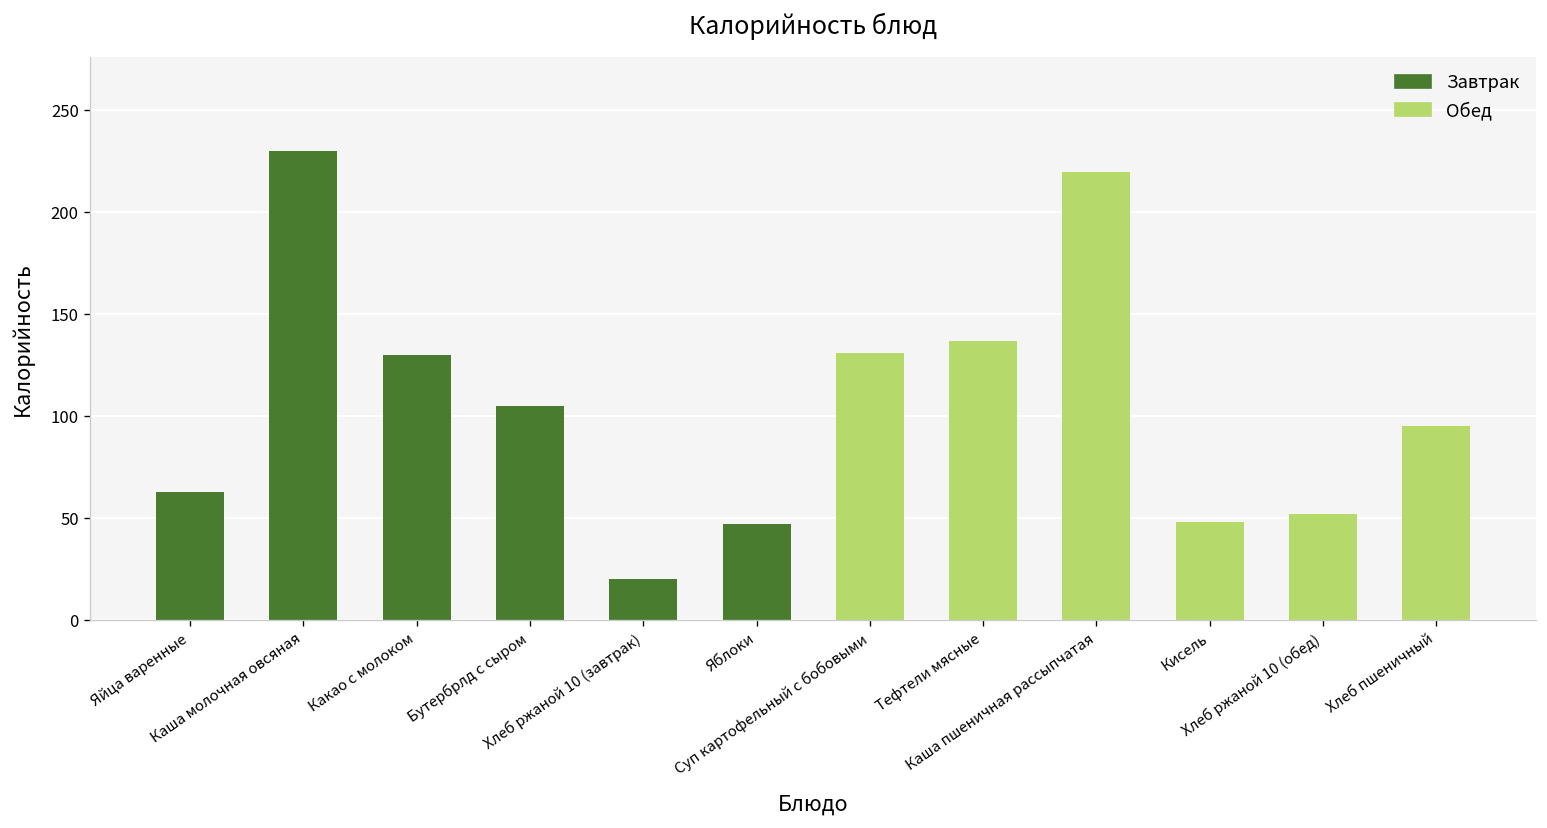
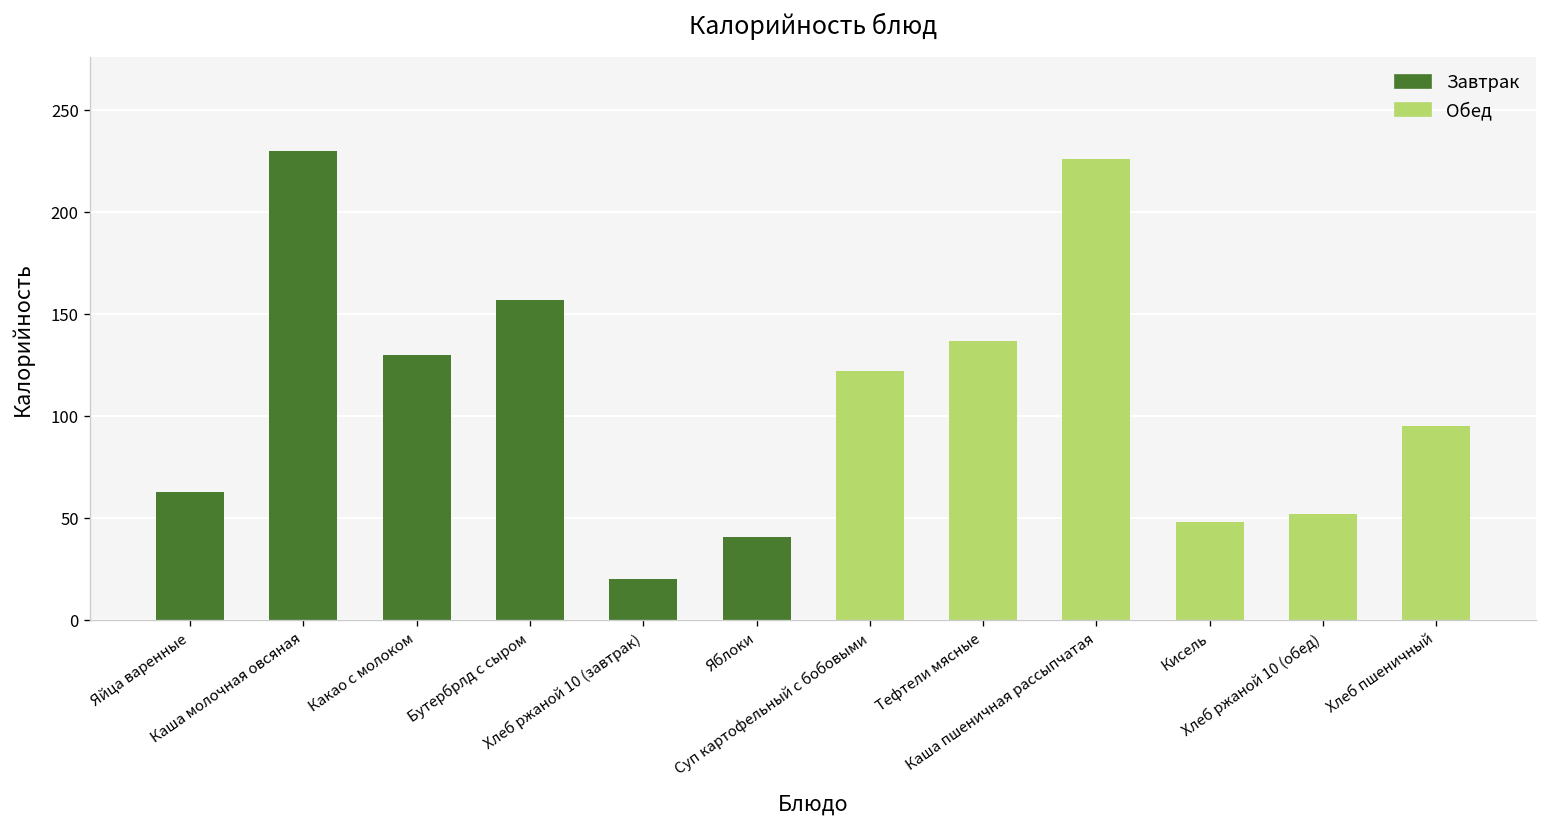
  {
    "Яйца варенные": 63,
    "Каша молочная овсяная": 230,
    "Какао с молоком": 130,
-   "Бутербрлд с сыром": 105,
+   "Бутербрлд с сыром": 157,
    "Хлеб ржаной 10 (завтрак)": 20,
-   "Яблоки": 47,
-   "Суп картофельный с бобовыми": 131,
+   "Яблоки": 41,
+   "Суп картофельный с бобовыми": 122,
    "Тефтели мясные": 137,
-   "Каша пшеничная рассыпчатая": 220,
+   "Каша пшеничная рассыпчатая": 226,
    "Кисель": 48,
    "Хлеб ржаной 10 (обед)": 52,
    "Хлеб пшеничный": 95
  }
